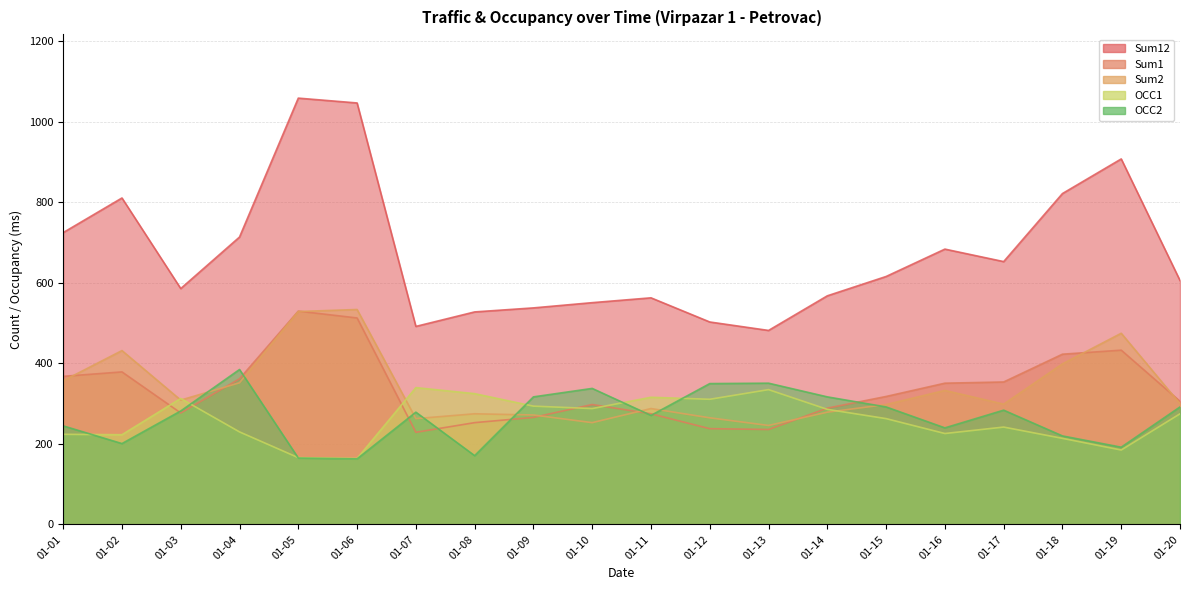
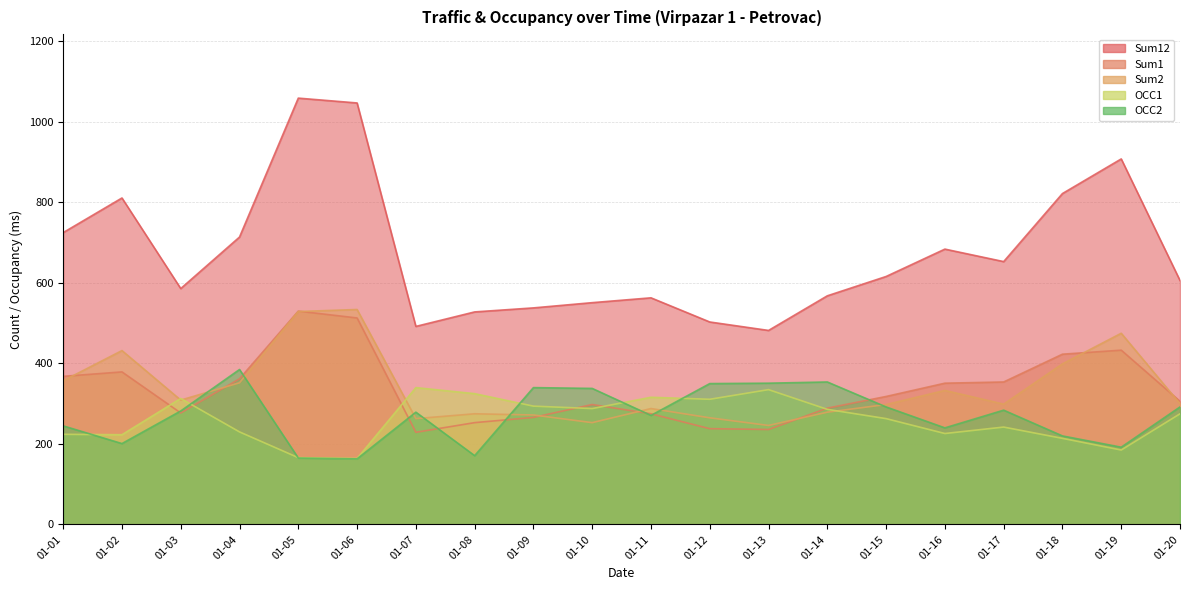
  {
    "OCC2": {
      "01-01": 250,
      "01-02": 200,
      "01-04": 390,
      "01-07": 280,
      "01-08": 170,
-     "01-09": 320,
+     "01-09": 340,
      "01-10": 340,
      "01-12": 350,
      "01-13": 350,
-     "01-14": 320,
+     "01-14": 350,
      "01-16": 240,
      "01-17": 280,
      "01-19": 190,
      "01-20": 290
    }
  }
